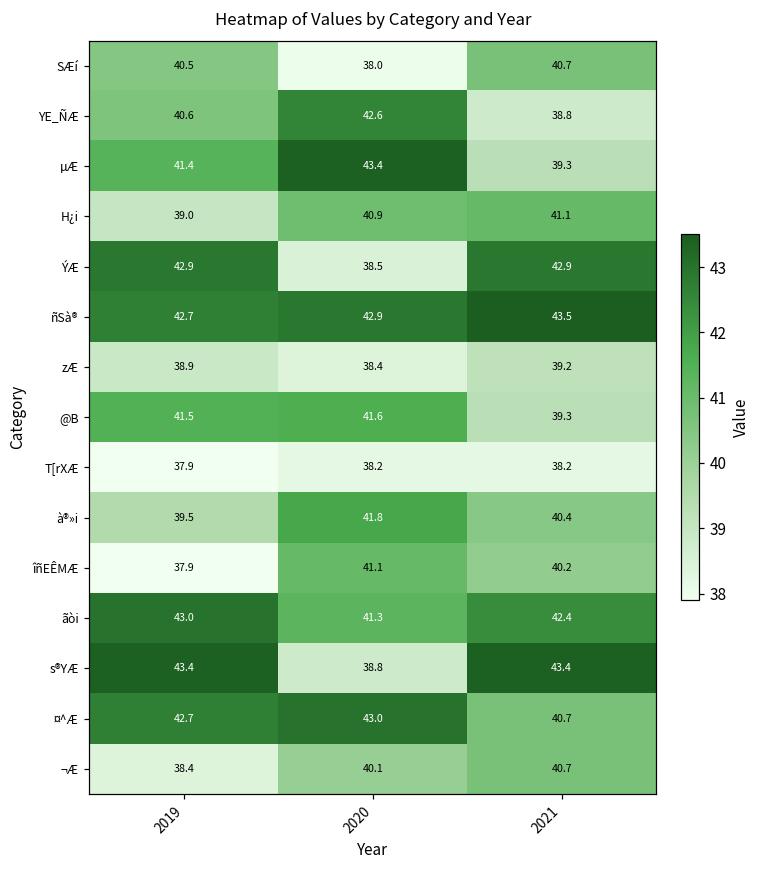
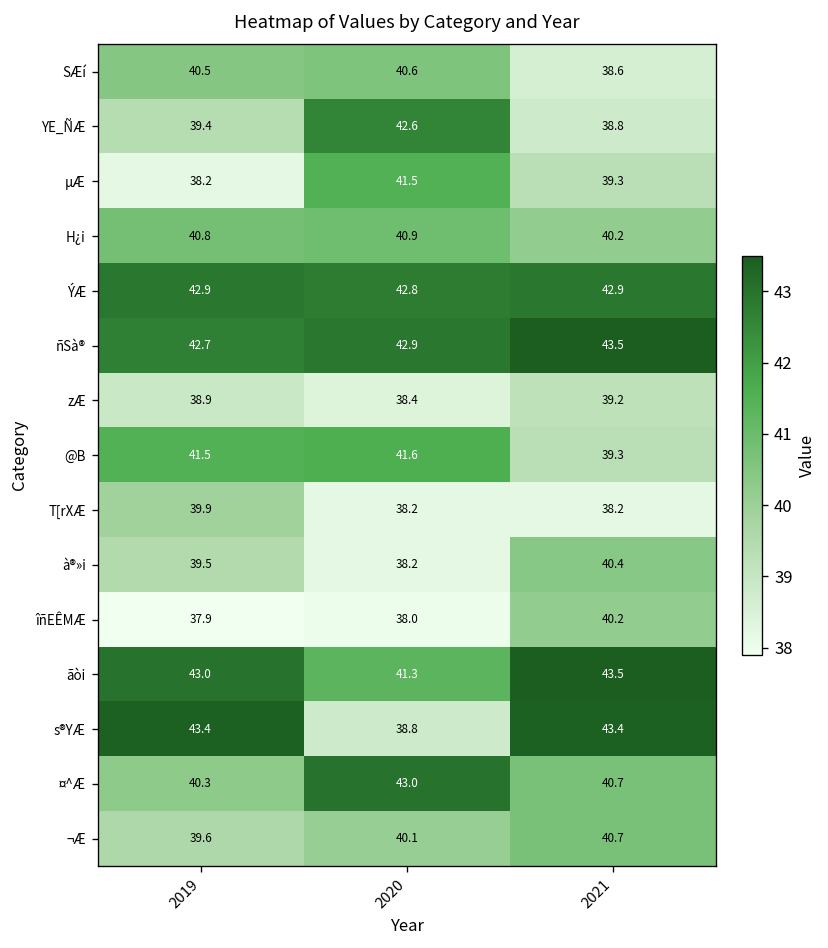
  {
    "SÆí": {
      "2019": 40.5,
-     "2020": 38.0,
-     "2021": 40.7
+     "2020": 40.6,
+     "2021": 38.6
    },
    "YE_ÑÆ": {
-     "2019": 40.6,
+     "2019": 39.4,
      "2020": 42.6,
      "2021": 38.8
    },
    "µÆ": {
-     "2019": 41.4,
-     "2020": 43.4,
+     "2019": 38.2,
+     "2020": 41.5,
      "2021": 39.3
    },
    "H¿i": {
-     "2019": 39.0,
+     "2019": 40.8,
      "2020": 40.9,
-     "2021": 41.1
+     "2021": 40.2
    },
    "ÝÆ": {
      "2019": 42.9,
-     "2020": 38.5,
+     "2020": 42.8,
      "2021": 42.9
    },
    "ñSà®": {
      "2019": 42.7,
      "2020": 42.9,
      "2021": 43.5
    },
    "zÆ": {
      "2019": 38.9,
      "2020": 38.4,
      "2021": 39.2
    },
    "@B": {
      "2019": 41.5,
      "2020": 41.6,
      "2021": 39.3
    },
    "T[rXÆ": {
-     "2019": 37.9,
+     "2019": 39.9,
      "2020": 38.2,
      "2021": 38.2
    },
    "à®»i": {
      "2019": 39.5,
-     "2020": 41.8,
+     "2020": 38.2,
      "2021": 40.4
    },
    "îñEÊMÆ": {
      "2019": 37.9,
-     "2020": 41.1,
+     "2020": 38.0,
      "2021": 40.2
    },
    "ãòi": {
      "2019": 43.0,
      "2020": 41.3,
-     "2021": 42.4
+     "2021": 43.5
    },
    "s®YÆ": {
      "2019": 43.4,
      "2020": 38.8,
      "2021": 43.4
    },
    "¤^Æ": {
-     "2019": 42.7,
+     "2019": 40.3,
      "2020": 43.0,
      "2021": 40.7
    },
    "¬Æ": {
-     "2019": 38.4,
+     "2019": 39.6,
      "2020": 40.1,
      "2021": 40.7
    }
  }
